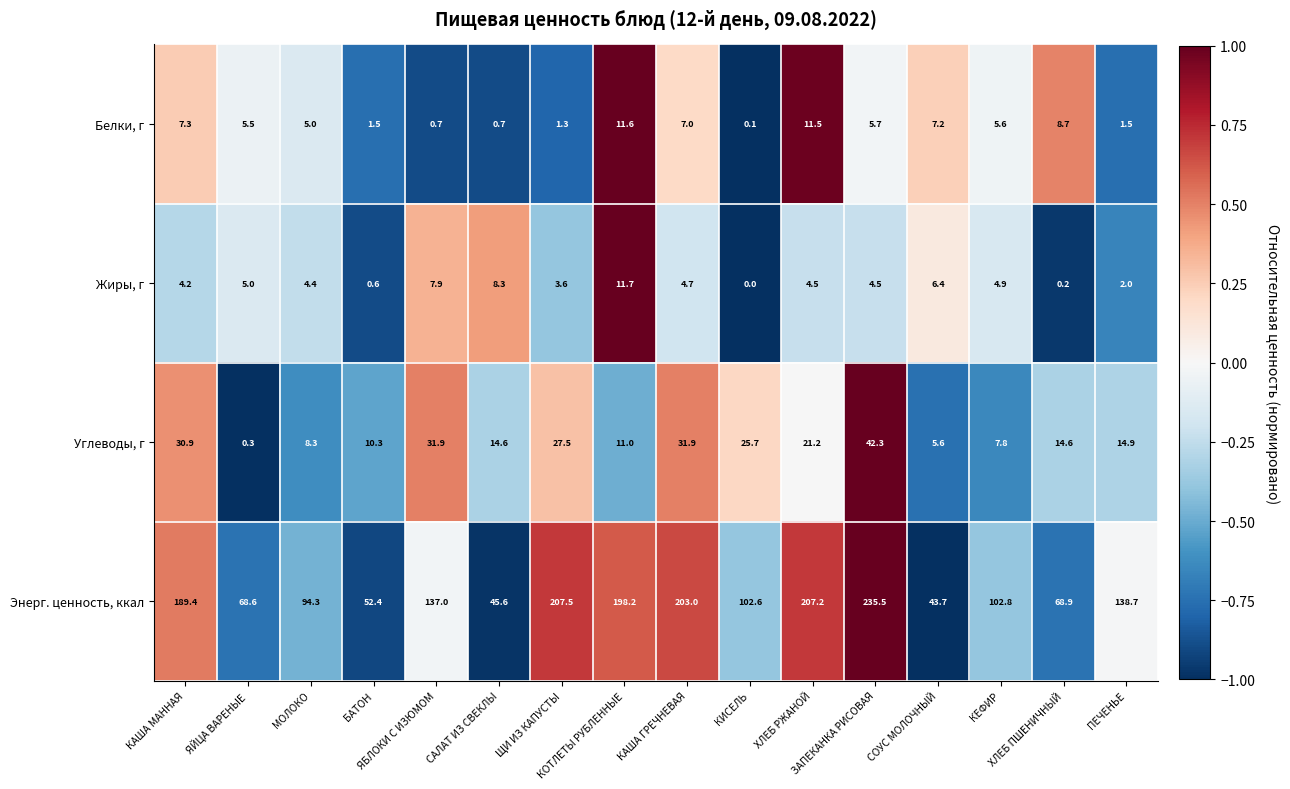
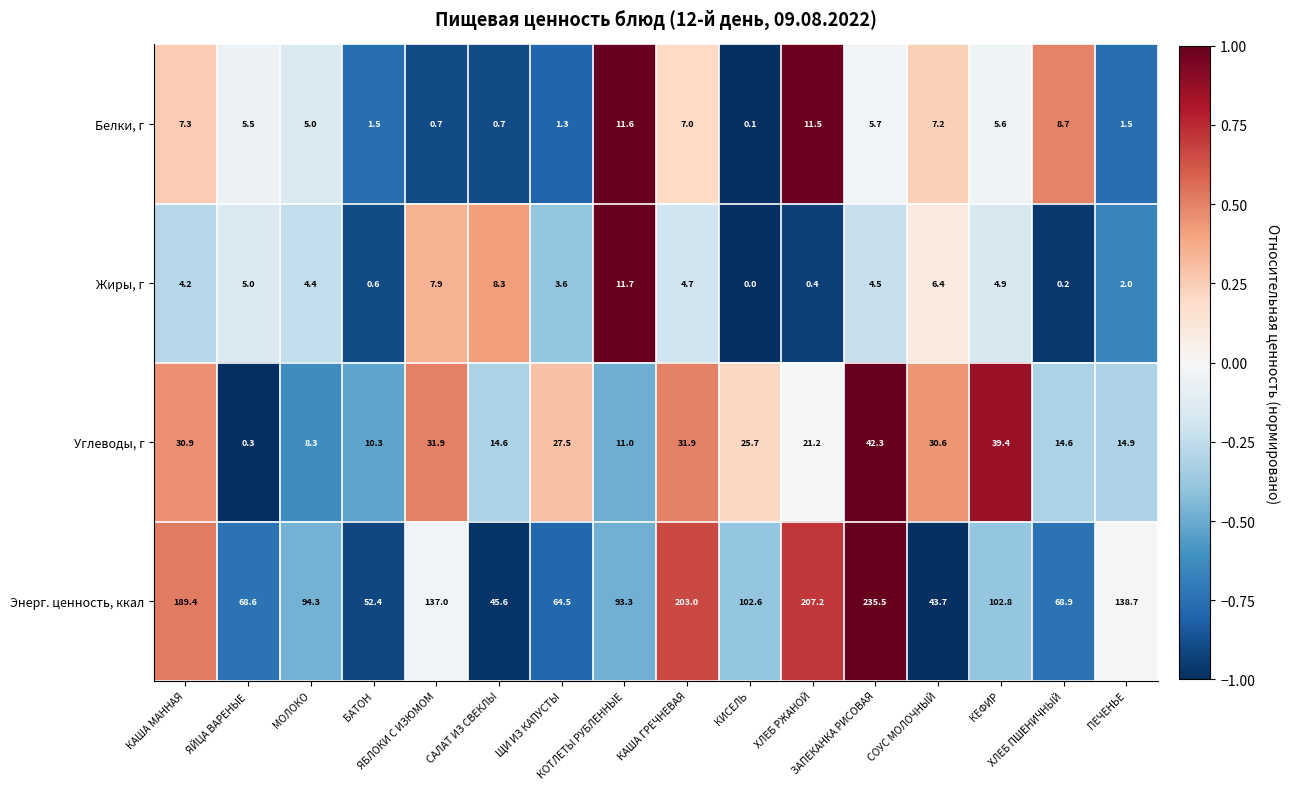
  {
    "Белки, г": {
      "КАША МАННАЯ": 7.3,
      "ЯЙЦА ВАРЕНЫЕ": 5.5,
      "МОЛОКО": 5.0,
      "БАТОН": 1.5,
      "ЯБЛОКИ С ИЗЮМОМ": 0.7,
      "САЛАТ ИЗ СВЕКЛЫ": 0.7,
      "ЩИ ИЗ КАПУСТЫ": 1.3,
      "КОТЛЕТЫ РУБЛЕННЫЕ": 11.6,
      "КАША ГРЕЧНЕВАЯ": 7.0,
      "КИСЕЛЬ": 0.1,
      "ХЛЕБ РЖАНОЙ": 11.5,
      "ЗАПЕКАНКА РИСОВАЯ": 5.7,
      "СОУС МОЛОЧНЫЙ": 7.2,
      "КЕФИР": 5.6,
      "ХЛЕБ ПШЕНИЧНЫЙ": 8.7,
      "ПЕЧЕНЬЕ": 1.5
    },
    "Жиры, г": {
      "КАША МАННАЯ": 4.2,
      "ЯЙЦА ВАРЕНЫЕ": 5.0,
      "МОЛОКО": 4.4,
      "БАТОН": 0.6,
      "ЯБЛОКИ С ИЗЮМОМ": 7.9,
      "САЛАТ ИЗ СВЕКЛЫ": 8.3,
      "ЩИ ИЗ КАПУСТЫ": 3.6,
      "КОТЛЕТЫ РУБЛЕННЫЕ": 11.7,
      "КАША ГРЕЧНЕВАЯ": 4.7,
      "КИСЕЛЬ": 0.0,
-     "ХЛЕБ РЖАНОЙ": 4.5,
+     "ХЛЕБ РЖАНОЙ": 0.4,
      "ЗАПЕКАНКА РИСОВАЯ": 4.5,
      "СОУС МОЛОЧНЫЙ": 6.4,
      "КЕФИР": 4.9,
      "ХЛЕБ ПШЕНИЧНЫЙ": 0.2,
      "ПЕЧЕНЬЕ": 2.0
    },
    "Углеводы, г": {
      "КАША МАННАЯ": 30.9,
      "ЯЙЦА ВАРЕНЫЕ": 0.3,
      "МОЛОКО": 8.3,
      "БАТОН": 10.3,
      "ЯБЛОКИ С ИЗЮМОМ": 31.9,
      "САЛАТ ИЗ СВЕКЛЫ": 14.6,
      "ЩИ ИЗ КАПУСТЫ": 27.5,
      "КОТЛЕТЫ РУБЛЕННЫЕ": 11.0,
      "КАША ГРЕЧНЕВАЯ": 31.9,
      "КИСЕЛЬ": 25.7,
      "ХЛЕБ РЖАНОЙ": 21.2,
      "ЗАПЕКАНКА РИСОВАЯ": 42.3,
-     "СОУС МОЛОЧНЫЙ": 5.6,
-     "КЕФИР": 7.8,
+     "СОУС МОЛОЧНЫЙ": 30.6,
+     "КЕФИР": 39.4,
      "ХЛЕБ ПШЕНИЧНЫЙ": 14.6,
      "ПЕЧЕНЬЕ": 14.9
    },
    "Энерг. ценность, ккал": {
      "КАША МАННАЯ": 189.4,
      "ЯЙЦА ВАРЕНЫЕ": 68.6,
      "МОЛОКО": 94.3,
      "БАТОН": 52.4,
      "ЯБЛОКИ С ИЗЮМОМ": 137.0,
      "САЛАТ ИЗ СВЕКЛЫ": 45.6,
-     "ЩИ ИЗ КАПУСТЫ": 207.5,
-     "КОТЛЕТЫ РУБЛЕННЫЕ": 198.2,
+     "ЩИ ИЗ КАПУСТЫ": 64.5,
+     "КОТЛЕТЫ РУБЛЕННЫЕ": 93.3,
      "КАША ГРЕЧНЕВАЯ": 203.0,
      "КИСЕЛЬ": 102.6,
      "ХЛЕБ РЖАНОЙ": 207.2,
      "ЗАПЕКАНКА РИСОВАЯ": 235.5,
      "СОУС МОЛОЧНЫЙ": 43.7,
      "КЕФИР": 102.8,
      "ХЛЕБ ПШЕНИЧНЫЙ": 68.9,
      "ПЕЧЕНЬЕ": 138.7
    }
  }
